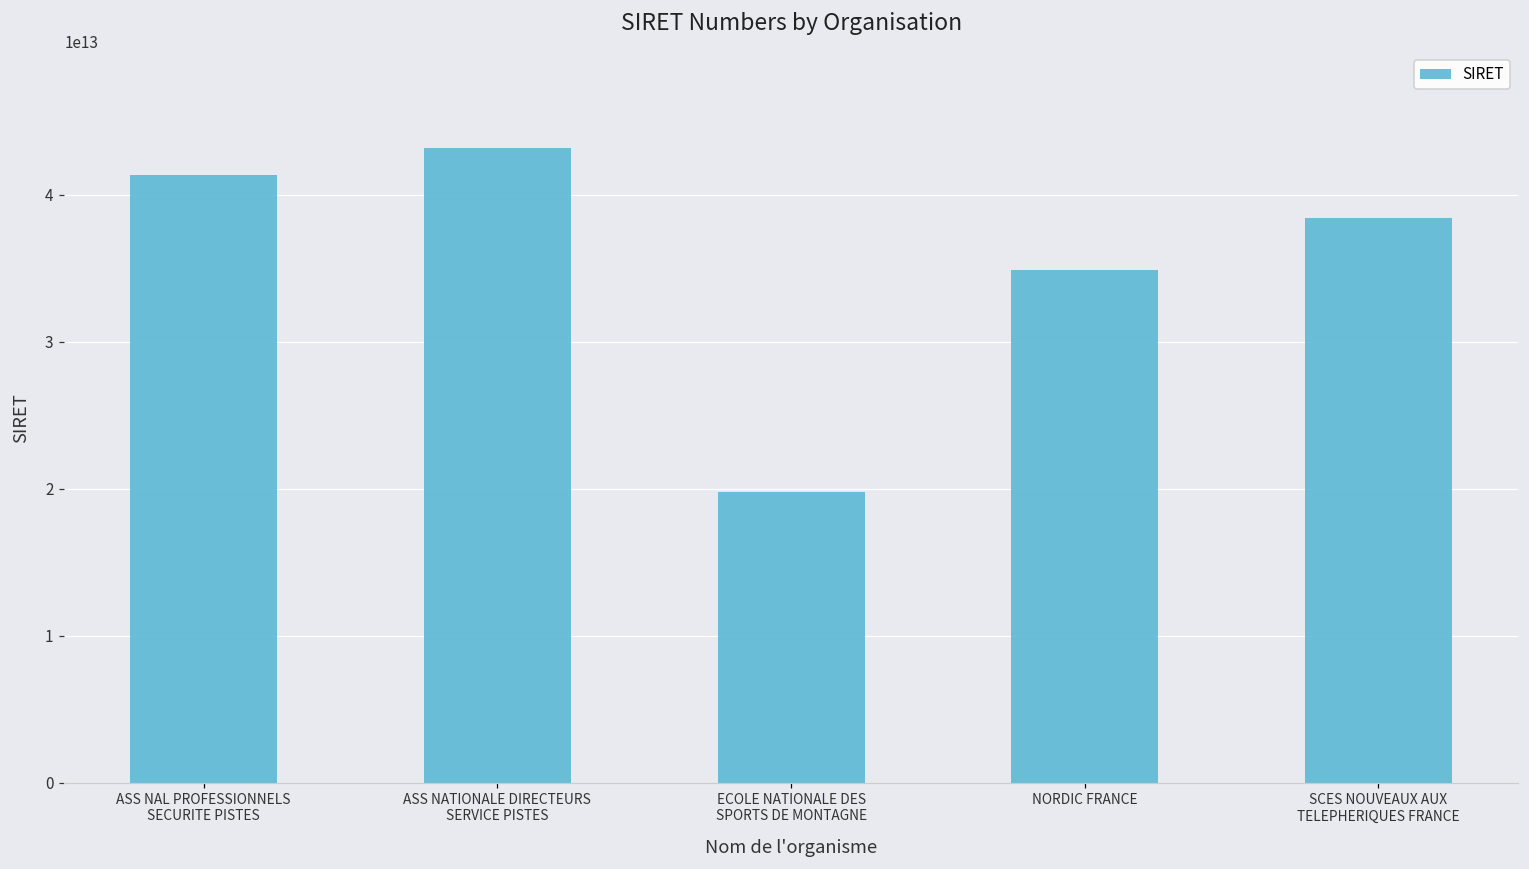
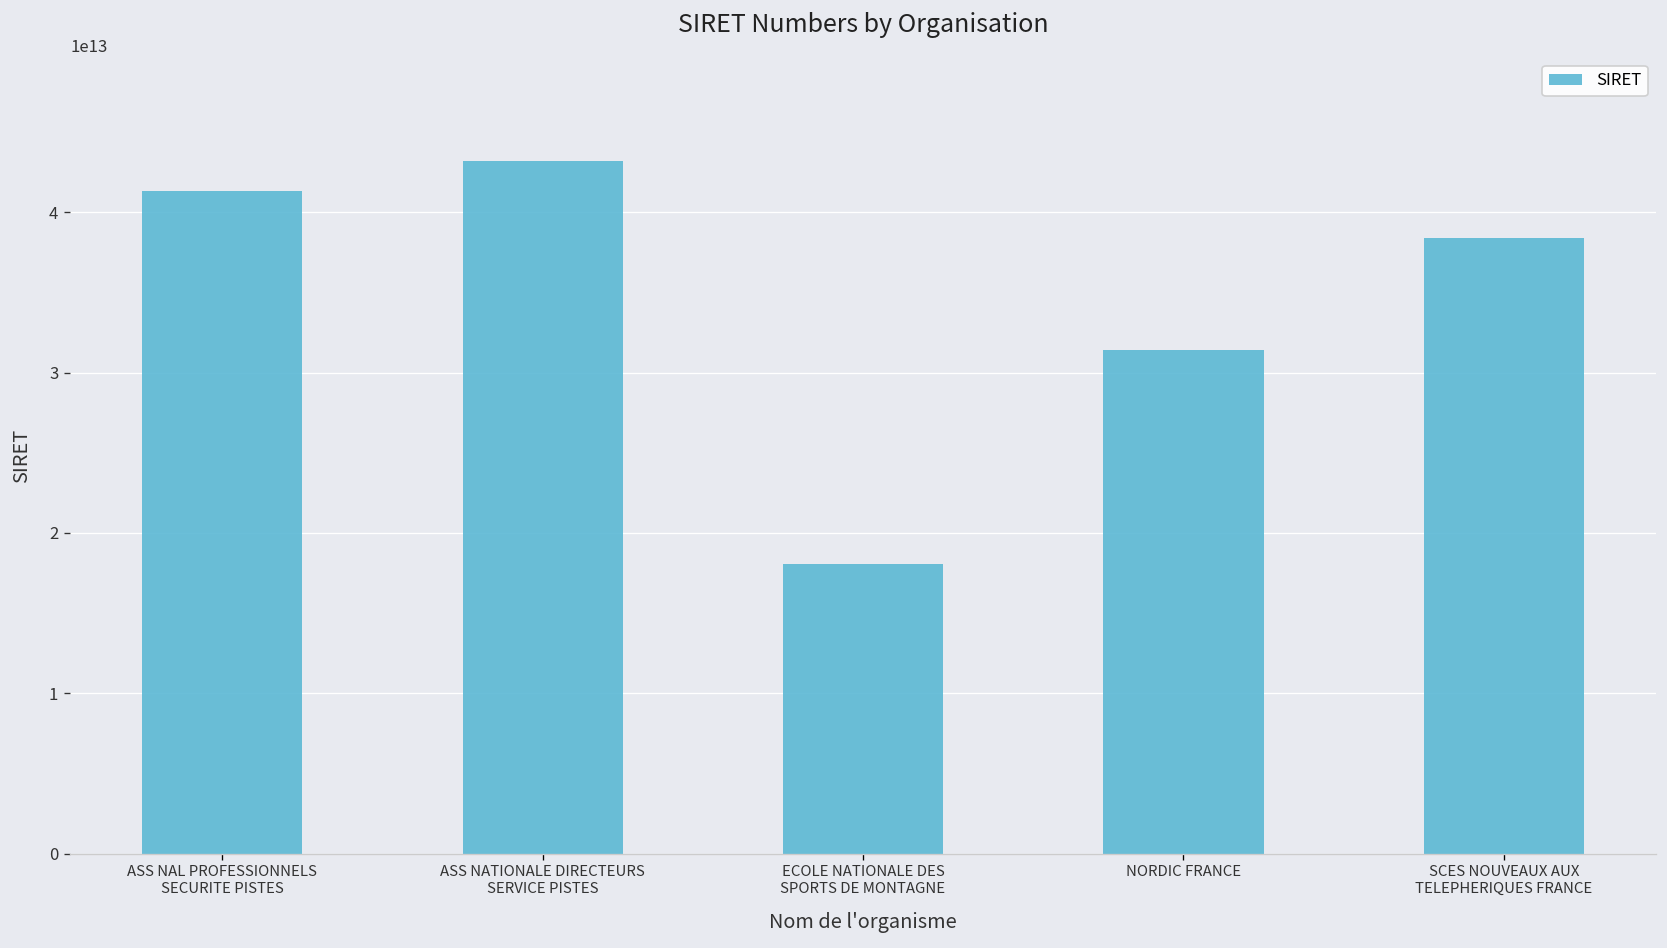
  {
    "ASS NAL PROFESSIONNELS SECURITE PISTES": 41300000000000,
    "ASS NATIONALE DIRECTEURS SERVICE PISTES": 43200000000000,
-   "ECOLE NATIONALE DES SPORTS DE MONTAGNE": 19700000000000,
-   "NORDIC FRANCE": 34800000000000,
+   "ECOLE NATIONALE DES SPORTS DE MONTAGNE": 18100000000000,
+   "NORDIC FRANCE": 31400000000000,
    "SCES NOUVEAUX AUX TELEPHERIQUES FRANCE": 38400000000000
  }
